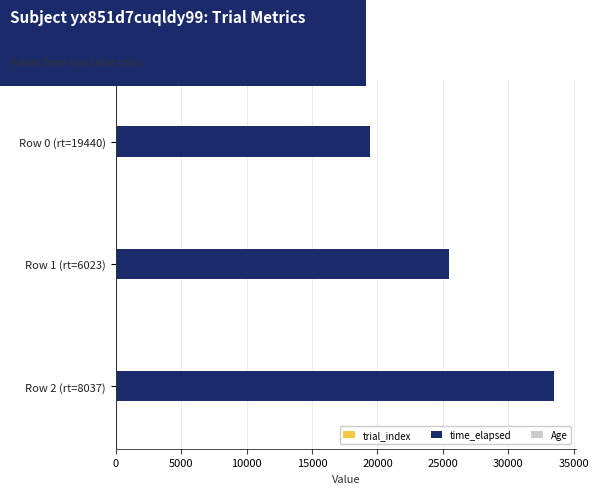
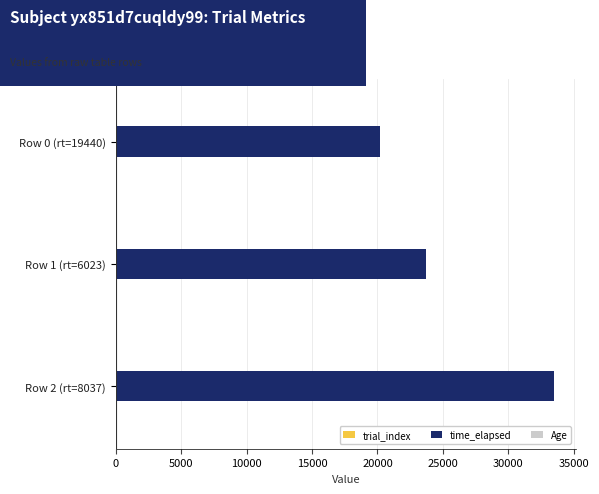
  {
    "trial_index": {
      "Row 0 (rt=19440)": 0
    },
    "time_elapsed": {
-     "Row 0 (rt=19440)": 19400,
-     "Row 1 (rt=6023)": 25500,
+     "Row 0 (rt=19440)": 20200,
+     "Row 1 (rt=6023)": 23700,
      "Row 2 (rt=8037)": 33500
    }
  }
